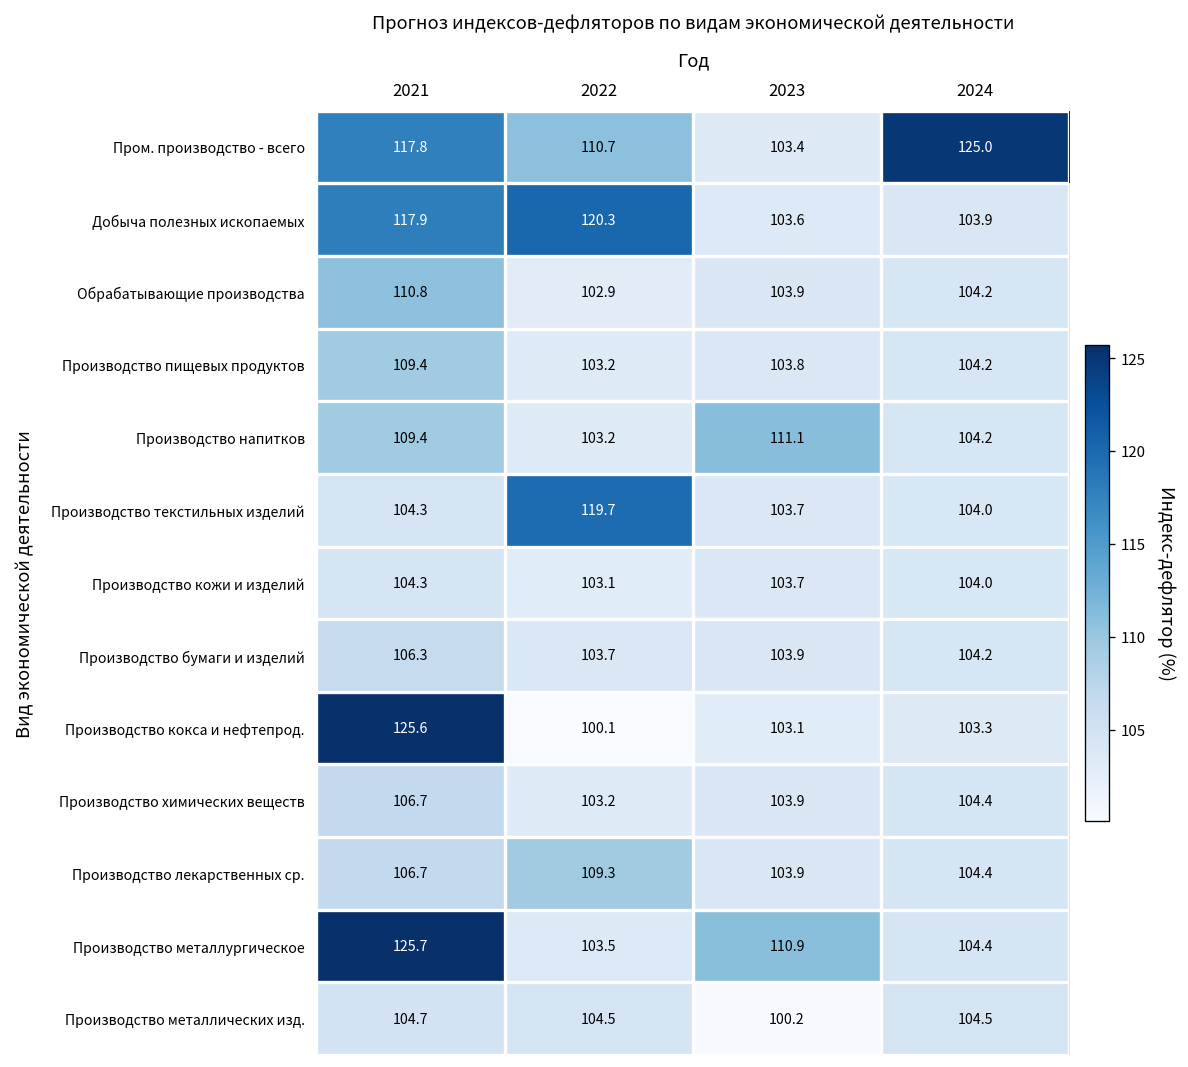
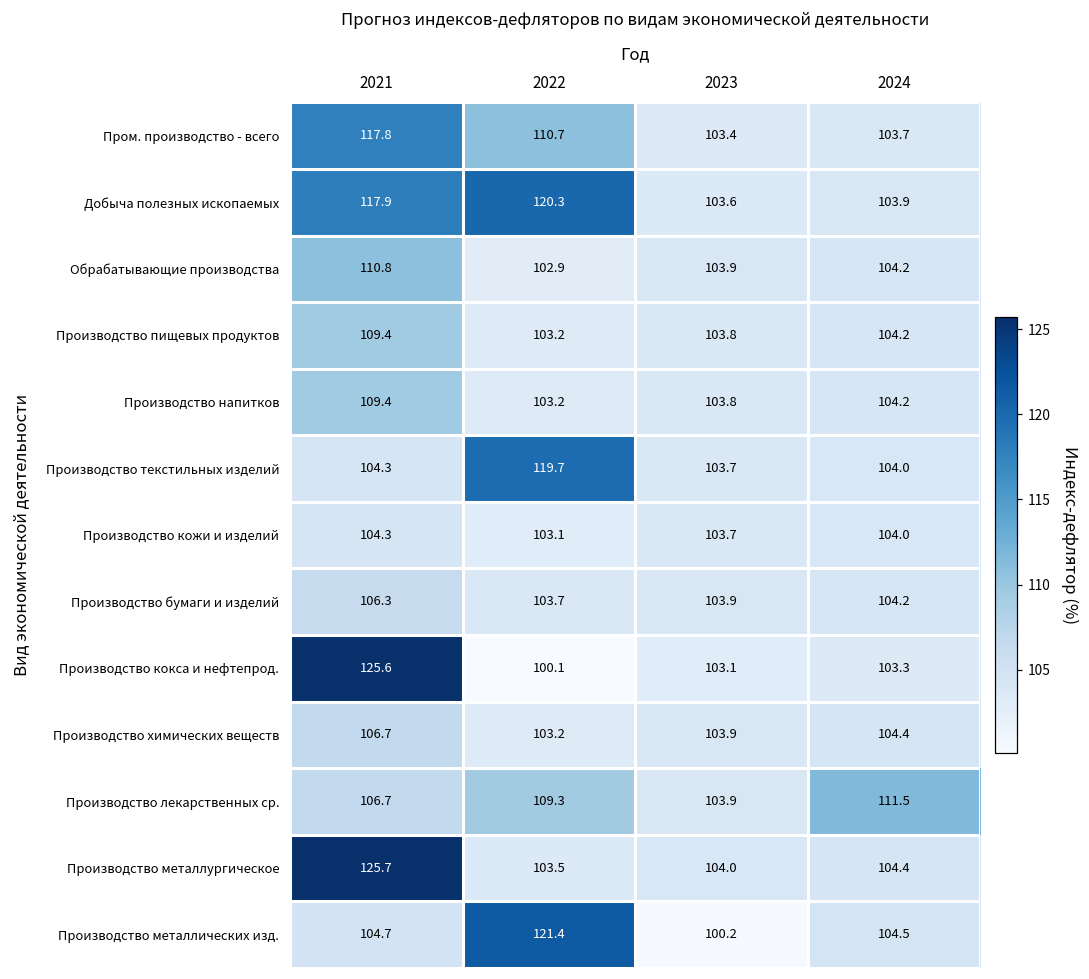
  {
    "Пром. производство - всего": {
      "2021": 117.8,
      "2022": 110.7,
      "2023": 103.4,
-     "2024": 125.0
+     "2024": 103.7
    },
    "Добыча полезных ископаемых": {
      "2021": 117.9,
      "2022": 120.3,
      "2023": 103.6,
      "2024": 103.9
    },
    "Обрабатывающие производства": {
      "2021": 110.8,
      "2022": 102.9,
      "2023": 103.9,
      "2024": 104.2
    },
    "Производство пищевых продуктов": {
      "2021": 109.4,
      "2022": 103.2,
      "2023": 103.8,
      "2024": 104.2
    },
    "Производство напитков": {
      "2021": 109.4,
      "2022": 103.2,
-     "2023": 111.1,
+     "2023": 103.8,
      "2024": 104.2
    },
    "Производство текстильных изделий": {
      "2021": 104.3,
      "2022": 119.7,
      "2023": 103.7,
      "2024": 104.0
    },
    "Производство кожи и изделий": {
      "2021": 104.3,
      "2022": 103.1,
      "2023": 103.7,
      "2024": 104.0
    },
    "Производство бумаги и изделий": {
      "2021": 106.3,
      "2022": 103.7,
      "2023": 103.9,
      "2024": 104.2
    },
    "Производство кокса и нефтепрод.": {
      "2021": 125.6,
      "2022": 100.1,
      "2023": 103.1,
      "2024": 103.3
    },
    "Производство химических веществ": {
      "2021": 106.7,
      "2022": 103.2,
      "2023": 103.9,
      "2024": 104.4
    },
    "Производство лекарственных ср.": {
      "2021": 106.7,
      "2022": 109.3,
      "2023": 103.9,
-     "2024": 104.4
+     "2024": 111.5
    },
    "Производство металлургическое": {
      "2021": 125.7,
      "2022": 103.5,
-     "2023": 110.9,
+     "2023": 104.0,
      "2024": 104.4
    },
    "Производство металлических изд.": {
      "2021": 104.7,
-     "2022": 104.5,
+     "2022": 121.4,
      "2023": 100.2,
      "2024": 104.5
    }
  }
